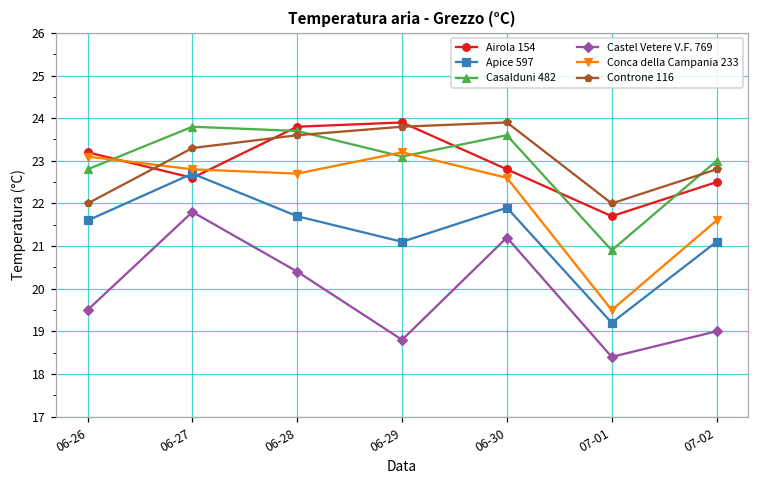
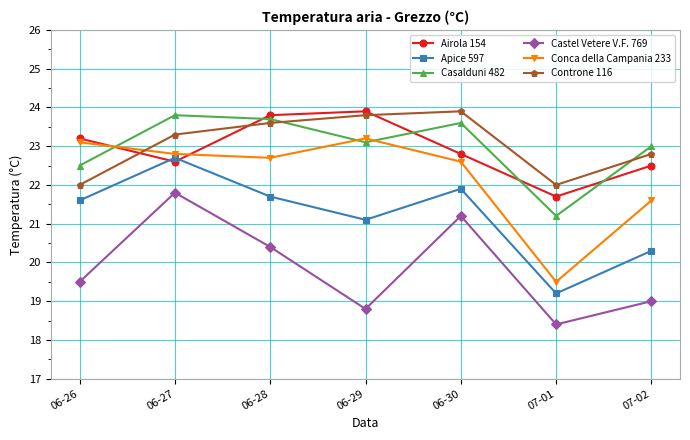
  {
    "Airola 154": {
      "06-26": 23.2,
      "06-27": 22.6,
      "06-28": 23.8,
      "06-29": 23.9,
      "06-30": 22.8,
      "07-01": 21.7,
      "07-02": 22.5
    },
    "Apice 597": {
      "06-26": 21.6,
      "06-27": 22.7,
      "06-28": 21.7,
      "06-29": 21.1,
      "06-30": 21.9,
      "07-01": 19.2,
-     "07-02": 21.1
+     "07-02": 20.3
    },
    "Casalduni 482": {
-     "06-26": 22.8,
+     "06-26": 22.5,
      "06-27": 23.8,
      "06-28": 23.7,
      "06-29": 23.1,
      "06-30": 23.6,
-     "07-01": 20.9,
+     "07-01": 21.2,
      "07-02": 23.0
    },
    "Castel Vetere V.F. 769": {
      "06-26": 19.5,
      "06-27": 21.8,
      "06-28": 20.4,
      "06-29": 18.8,
      "06-30": 21.2,
      "07-01": 18.4,
      "07-02": 19.0
    },
    "Conca della Campania 233": {
      "06-26": 23.1,
      "06-27": 22.8,
      "06-28": 22.7,
      "06-29": 23.2,
      "06-30": 22.6,
      "07-01": 19.5,
      "07-02": 21.6
    },
    "Controne 116": {
      "06-26": 22.0,
      "06-27": 23.3,
      "06-28": 23.6,
      "06-29": 23.8,
      "06-30": 23.9,
      "07-01": 22.0,
      "07-02": 22.8
    }
  }
